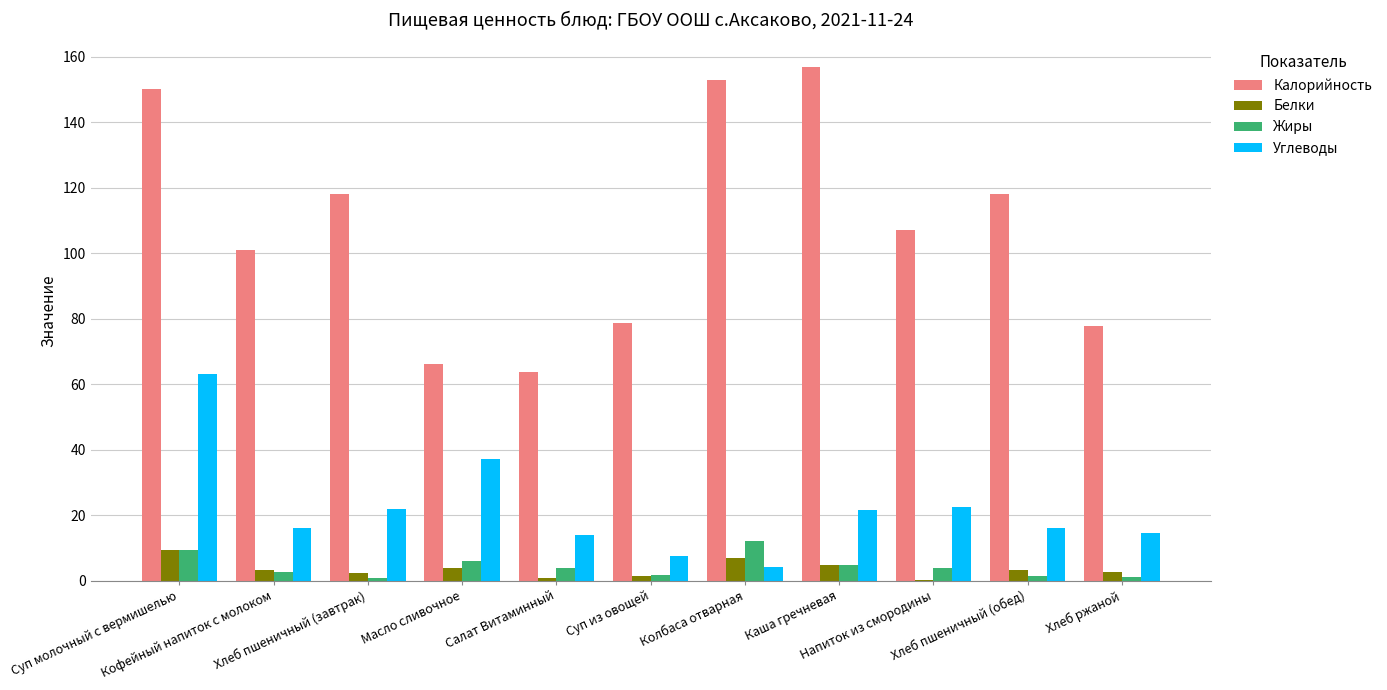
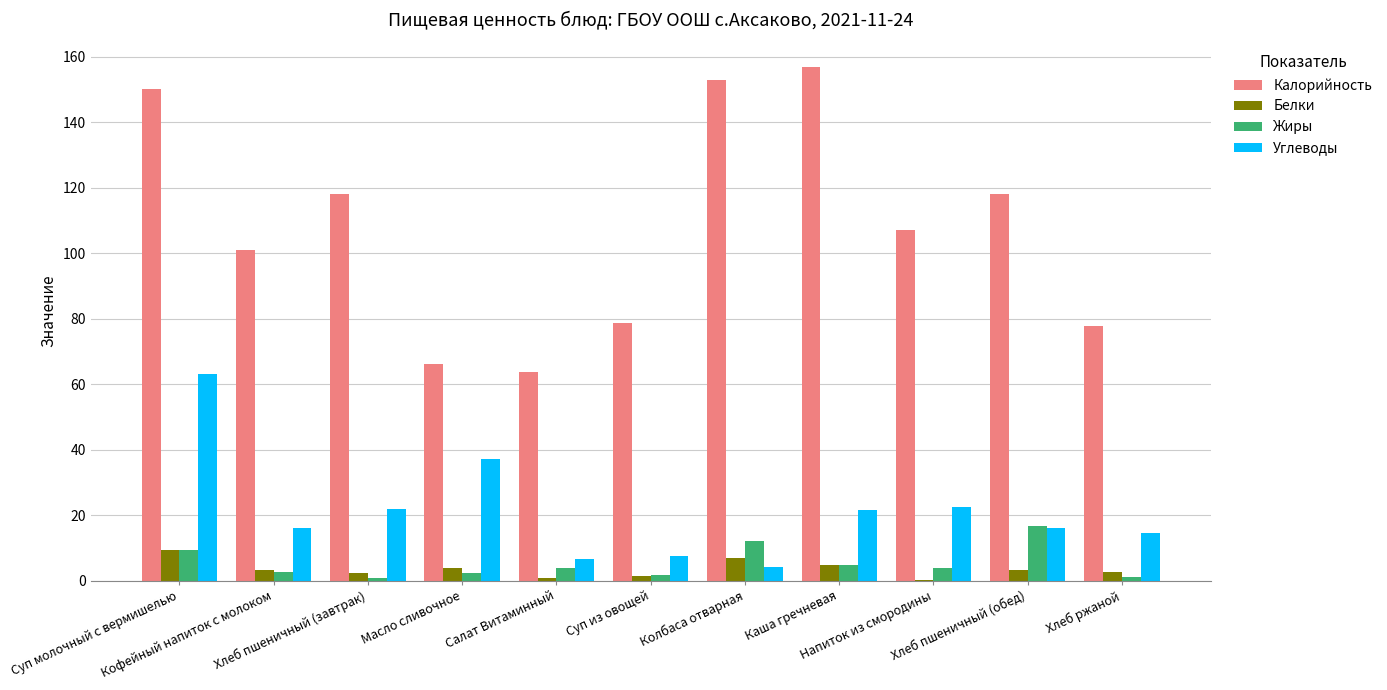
  {
    "Калорийность": {
      "Суп молочный с вермишелью": 150,
      "Кофейный напиток с молоком": 101,
      "Хлеб пшеничный (завтрак)": 118,
      "Масло сливочное": 66,
      "Салат Витаминный": 64,
      "Суп из овощей": 79,
      "Колбаса отварная": 153,
      "Каша гречневая": 157,
      "Напиток из смородины": 107,
      "Хлеб пшеничный (обед)": 118,
      "Хлеб ржаной": 78
    },
    "Белки": {
      "Суп молочный с вермишелью": 9,
      "Кофейный напиток с молоком": 3,
      "Хлеб пшеничный (завтрак)": 2,
      "Масло сливочное": 4,
      "Салат Витаминный": 1,
      "Суп из овощей": 1,
      "Колбаса отварная": 7,
      "Каша гречневая": 5,
      "Хлеб пшеничный (обед)": 3,
      "Хлеб ржаной": 3
    },
    "Жиры": {
      "Суп молочный с вермишелью": 9,
      "Кофейный напиток с молоком": 3,
      "Хлеб пшеничный (завтрак)": 1,
-     "Масло сливочное": 6,
+     "Масло сливочное": 2,
      "Салат Витаминный": 4,
      "Суп из овощей": 2,
      "Колбаса отварная": 12,
      "Каша гречневая": 5,
      "Напиток из смородины": 4,
-     "Хлеб пшеничный (обед)": 1,
+     "Хлеб пшеничный (обед)": 17,
      "Хлеб ржаной": 1
    },
    "Углеводы": {
      "Суп молочный с вермишелью": 63,
      "Кофейный напиток с молоком": 16,
      "Хлеб пшеничный (завтрак)": 22,
      "Масло сливочное": 37,
-     "Салат Витаминный": 14,
+     "Салат Витаминный": 7,
      "Суп из овощей": 8,
      "Колбаса отварная": 4,
      "Каша гречневая": 21,
      "Напиток из смородины": 22,
      "Хлеб пшеничный (обед)": 16,
      "Хлеб ржаной": 15
    }
  }
